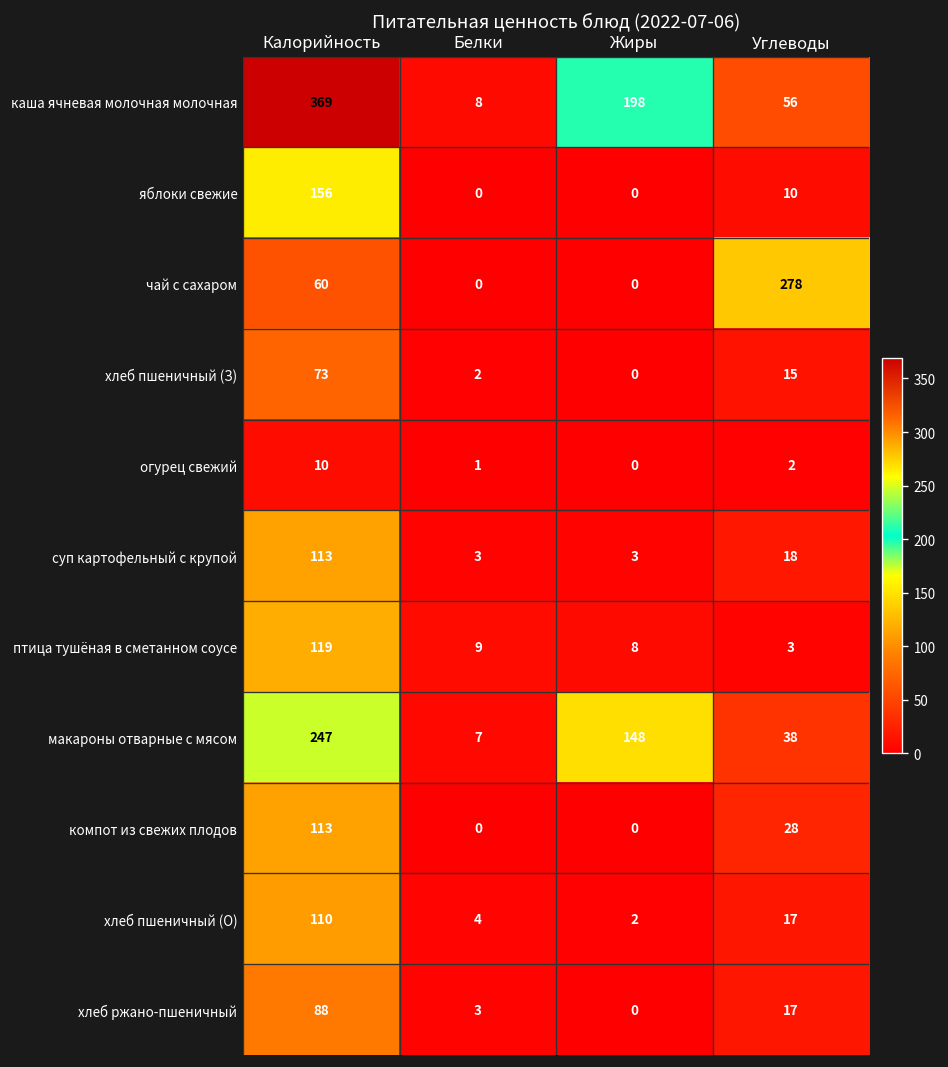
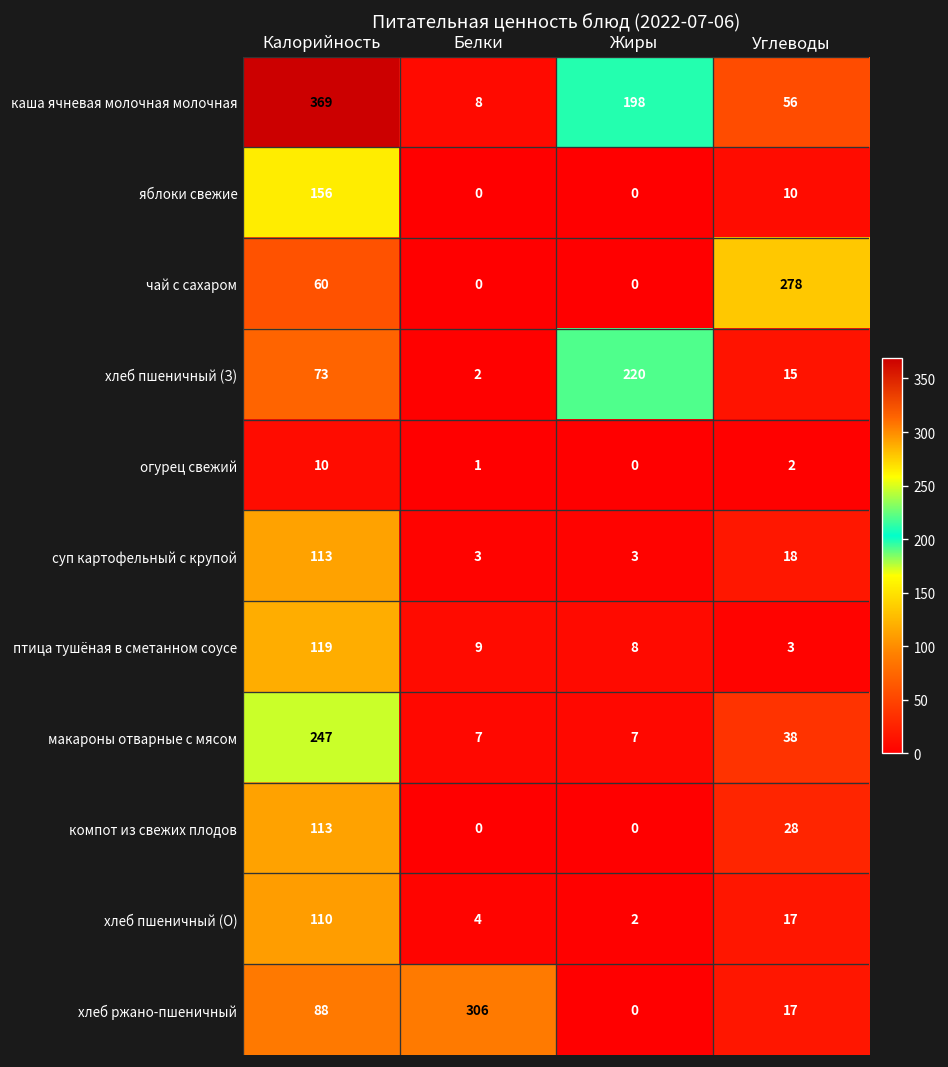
  {
    "каша ячневая молочная молочная": {
      "Калорийность": 369,
      "Белки": 8,
      "Жиры": 198,
      "Углеводы": 56
    },
    "яблоки свежие": {
      "Калорийность": 156,
      "Белки": 0,
      "Жиры": 0,
      "Углеводы": 10
    },
    "чай с сахаром": {
      "Калорийность": 60,
      "Белки": 0,
      "Жиры": 0,
      "Углеводы": 278
    },
    "хлеб пшеничный (З)": {
      "Калорийность": 73,
      "Белки": 2,
-     "Жиры": 0,
+     "Жиры": 220,
      "Углеводы": 15
    },
    "огурец свежий": {
      "Калорийность": 10,
      "Белки": 1,
      "Жиры": 0,
      "Углеводы": 2
    },
    "суп картофельный с крупой": {
      "Калорийность": 113,
      "Белки": 3,
      "Жиры": 3,
      "Углеводы": 18
    },
    "птица тушёная в сметанном соусе": {
      "Калорийность": 119,
      "Белки": 9,
      "Жиры": 8,
      "Углеводы": 3
    },
    "макароны отварные с мясом": {
      "Калорийность": 247,
      "Белки": 7,
-     "Жиры": 148,
+     "Жиры": 7,
      "Углеводы": 38
    },
    "компот из свежих плодов": {
      "Калорийность": 113,
      "Белки": 0,
      "Жиры": 0,
      "Углеводы": 28
    },
    "хлеб пшеничный (О)": {
      "Калорийность": 110,
      "Белки": 4,
      "Жиры": 2,
      "Углеводы": 17
    },
    "хлеб ржано-пшеничный": {
      "Калорийность": 88,
-     "Белки": 3,
+     "Белки": 306,
      "Жиры": 0,
      "Углеводы": 17
    }
  }
